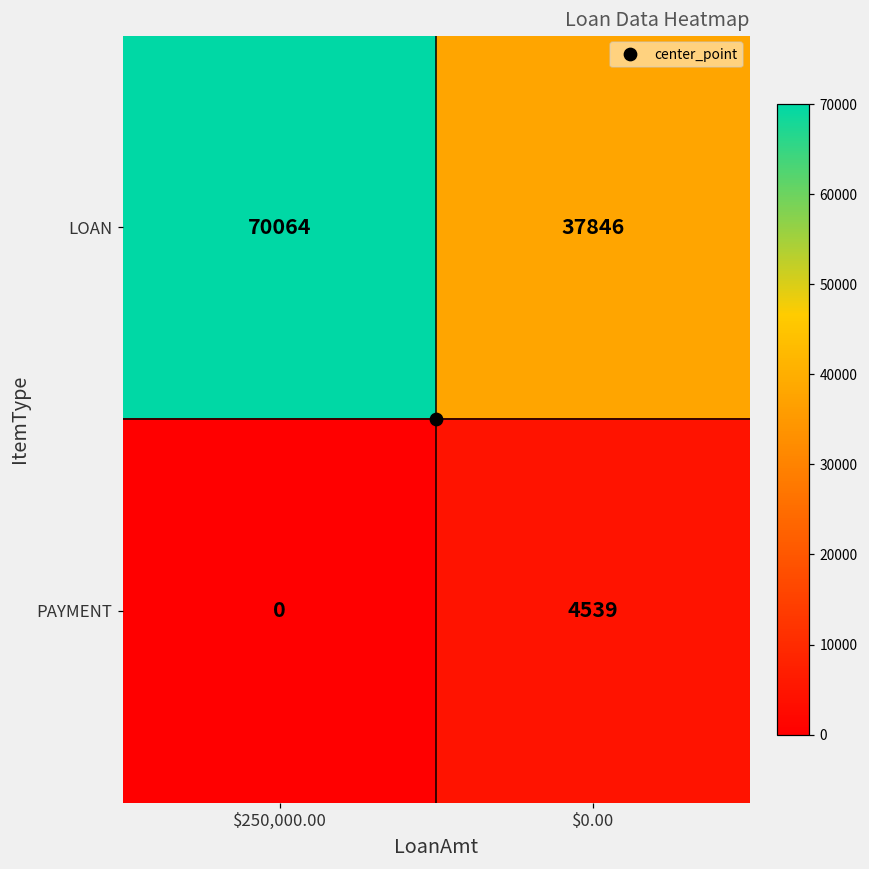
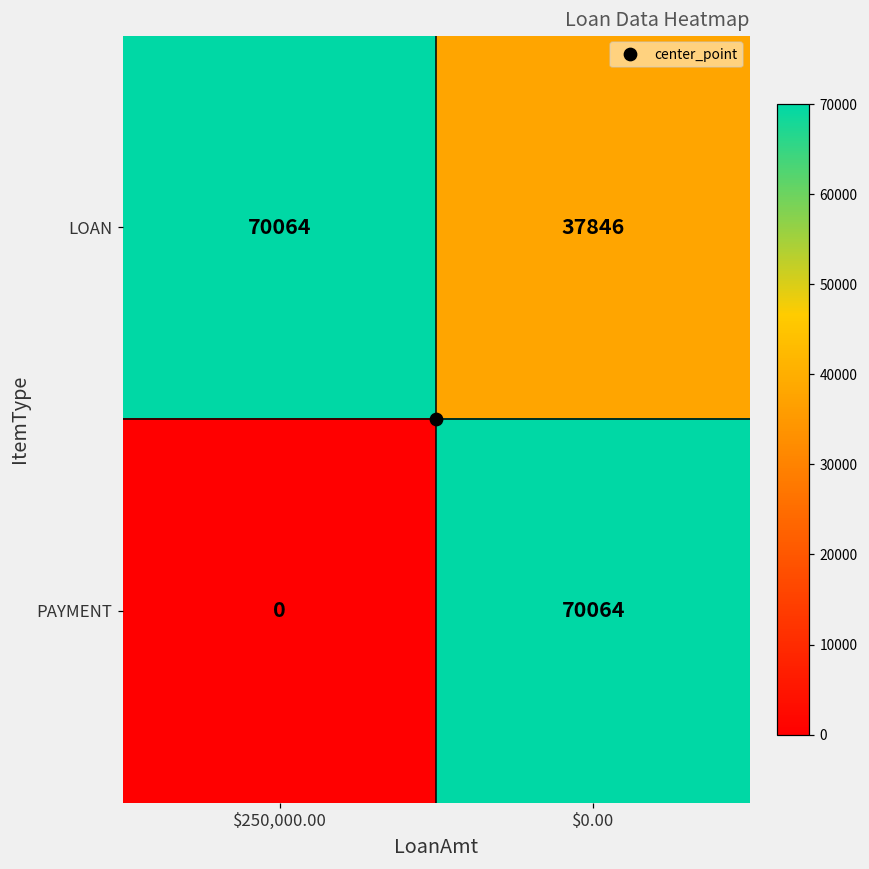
  {
    "LOAN": {
      "$250,000.00": 70064,
      "$0.00": 37846
    },
    "PAYMENT": {
      "$250,000.00": 0,
-     "$0.00": 4539
+     "$0.00": 70064
    }
  }
